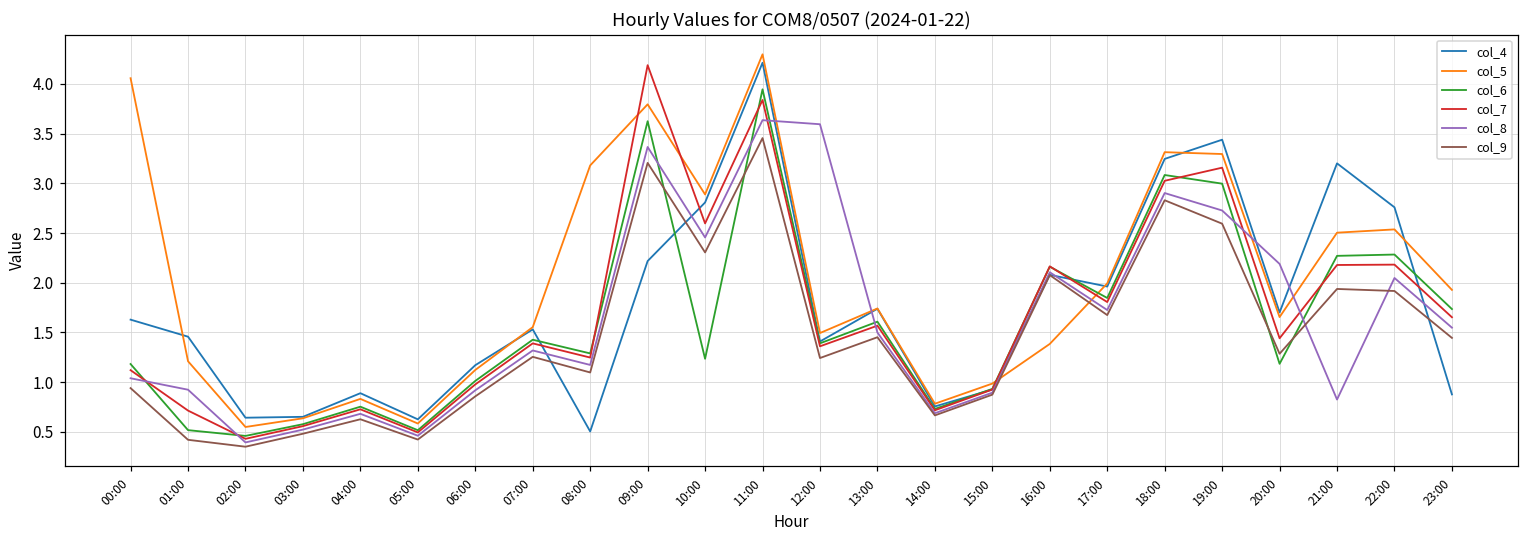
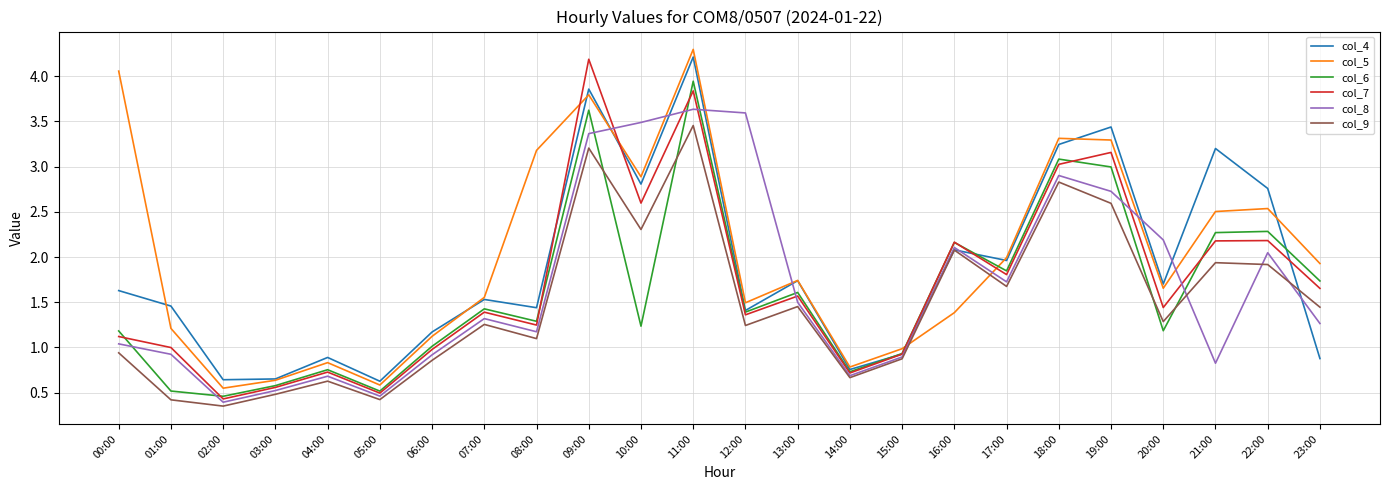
  {
    "col_4": {
      "00:00": 1.6,
      "01:00": 1.5,
      "02:00": 0.6,
      "04:00": 0.9,
      "05:00": 0.6,
      "06:00": 1.2,
-     "08:00": 0.5,
-     "09:00": 2.2,
+     "08:00": 1.4,
+     "09:00": 3.9,
      "10:00": 2.8,
      "11:00": 4.2,
      "17:00": 2.0,
      "18:00": 3.2,
      "19:00": 3.4,
      "20:00": 1.7,
      "21:00": 3.2,
      "22:00": 2.8,
      "23:00": 0.9
    },
    "col_5": {
      "00:00": 4.1,
      "01:00": 1.2,
      "02:00": 0.5,
      "04:00": 0.8,
      "05:00": 0.6,
      "06:00": 1.1,
      "08:00": 3.2,
      "09:00": 3.8,
      "10:00": 2.9,
      "11:00": 4.3,
      "12:00": 1.5,
      "15:00": 1.0,
      "16:00": 1.4,
      "17:00": 2.0,
      "18:00": 3.3,
      "19:00": 3.3,
      "20:00": 1.7,
      "21:00": 2.5,
      "22:00": 2.5,
      "23:00": 1.9
    },
    "col_6": {
      "00:00": 1.2,
      "01:00": 0.5,
      "02:00": 0.5,
      "06:00": 1.0,
      "07:00": 1.4,
      "08:00": 1.3,
      "09:00": 3.6,
      "10:00": 1.2,
      "11:00": 3.9,
      "13:00": 1.6,
      "17:00": 1.8,
      "18:00": 3.1,
      "19:00": 3.0,
      "20:00": 1.2,
      "21:00": 2.3,
      "22:00": 2.3,
      "23:00": 1.7
    },
    "col_7": {
      "00:00": 1.1,
-     "01:00": 0.7,
+     "01:00": 1.0,
      "02:00": 0.4,
      "06:00": 1.0,
      "07:00": 1.4,
      "08:00": 1.2,
      "09:00": 4.2,
      "10:00": 2.6,
      "11:00": 3.8,
      "12:00": 1.4,
      "13:00": 1.6,
      "17:00": 1.8,
      "18:00": 3.0,
      "19:00": 3.2,
      "20:00": 1.4,
      "21:00": 2.2,
      "22:00": 2.2,
      "23:00": 1.7
    },
    "col_8": {
      "00:00": 1.0,
      "01:00": 0.9,
      "02:00": 0.4,
      "03:00": 0.5,
      "04:00": 0.7,
      "05:00": 0.5,
      "06:00": 0.9,
      "07:00": 1.3,
      "08:00": 1.2,
      "09:00": 3.4,
-     "10:00": 2.5,
+     "10:00": 3.5,
      "11:00": 3.6,
      "12:00": 3.6,
      "13:00": 1.5,
      "17:00": 1.7,
      "18:00": 2.9,
      "19:00": 2.7,
      "20:00": 2.2,
      "21:00": 0.8,
      "22:00": 2.0,
-     "23:00": 1.5
+     "23:00": 1.3
    },
    "col_9": {
      "00:00": 0.9,
      "01:00": 0.4,
      "02:00": 0.4,
      "03:00": 0.5,
      "04:00": 0.6,
      "05:00": 0.4,
      "06:00": 0.9,
      "07:00": 1.3,
      "08:00": 1.1,
      "09:00": 3.2,
      "10:00": 2.3,
      "11:00": 3.5,
      "12:00": 1.2,
      "13:00": 1.5,
      "17:00": 1.7,
      "18:00": 2.8,
      "19:00": 2.6,
      "20:00": 1.3,
      "21:00": 1.9,
      "22:00": 1.9,
      "23:00": 1.4
    }
  }
